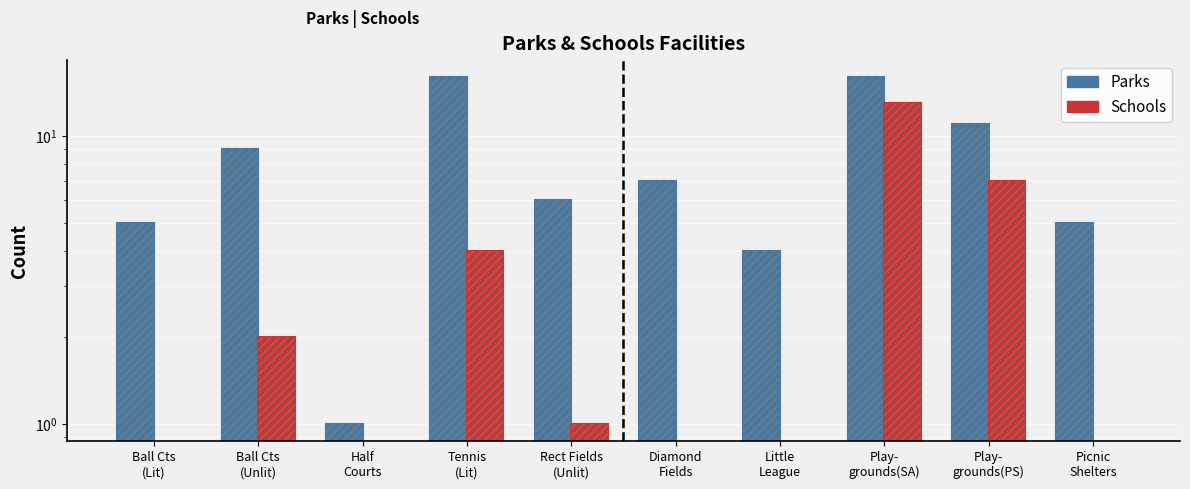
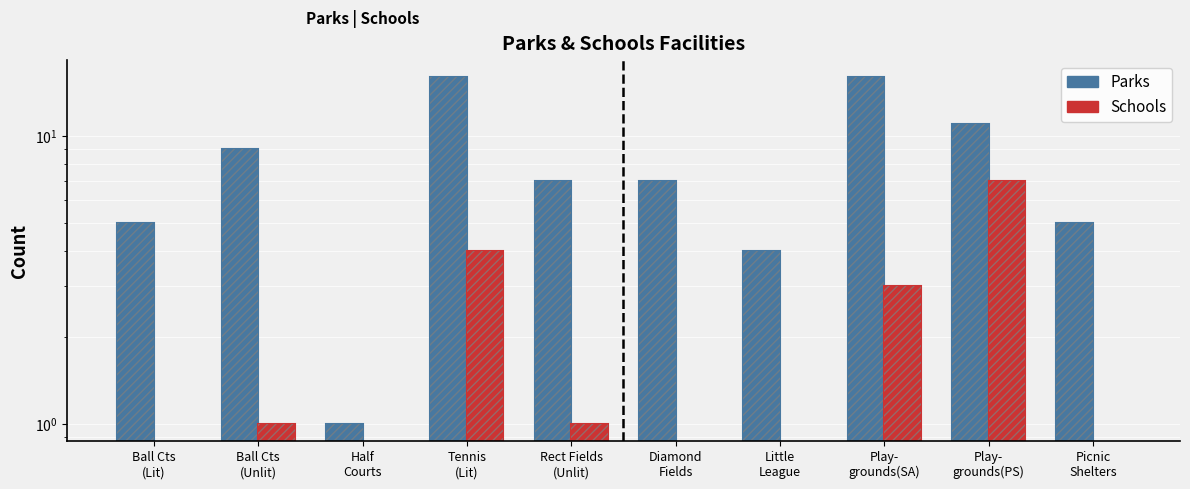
  {
    "Parks": {
      "Ball Cts (Lit)": 5,
      "Ball Cts (Unlit)": 9,
      "Half Courts": 1,
      "Tennis (Lit)": 16,
-     "Rect Fields (Unlit)": 6,
+     "Rect Fields (Unlit)": 7,
      "Diamond Fields": 7,
      "Little League": 4,
      "Play- grounds(SA)": 16,
      "Play- grounds(PS)": 11,
      "Picnic Shelters": 5
    },
    "Schools": {
-     "Ball Cts (Unlit)": 2,
+     "Ball Cts (Unlit)": 1,
      "Tennis (Lit)": 4,
      "Rect Fields (Unlit)": 1,
-     "Play- grounds(SA)": 13,
+     "Play- grounds(SA)": 3,
      "Play- grounds(PS)": 7
    }
  }
